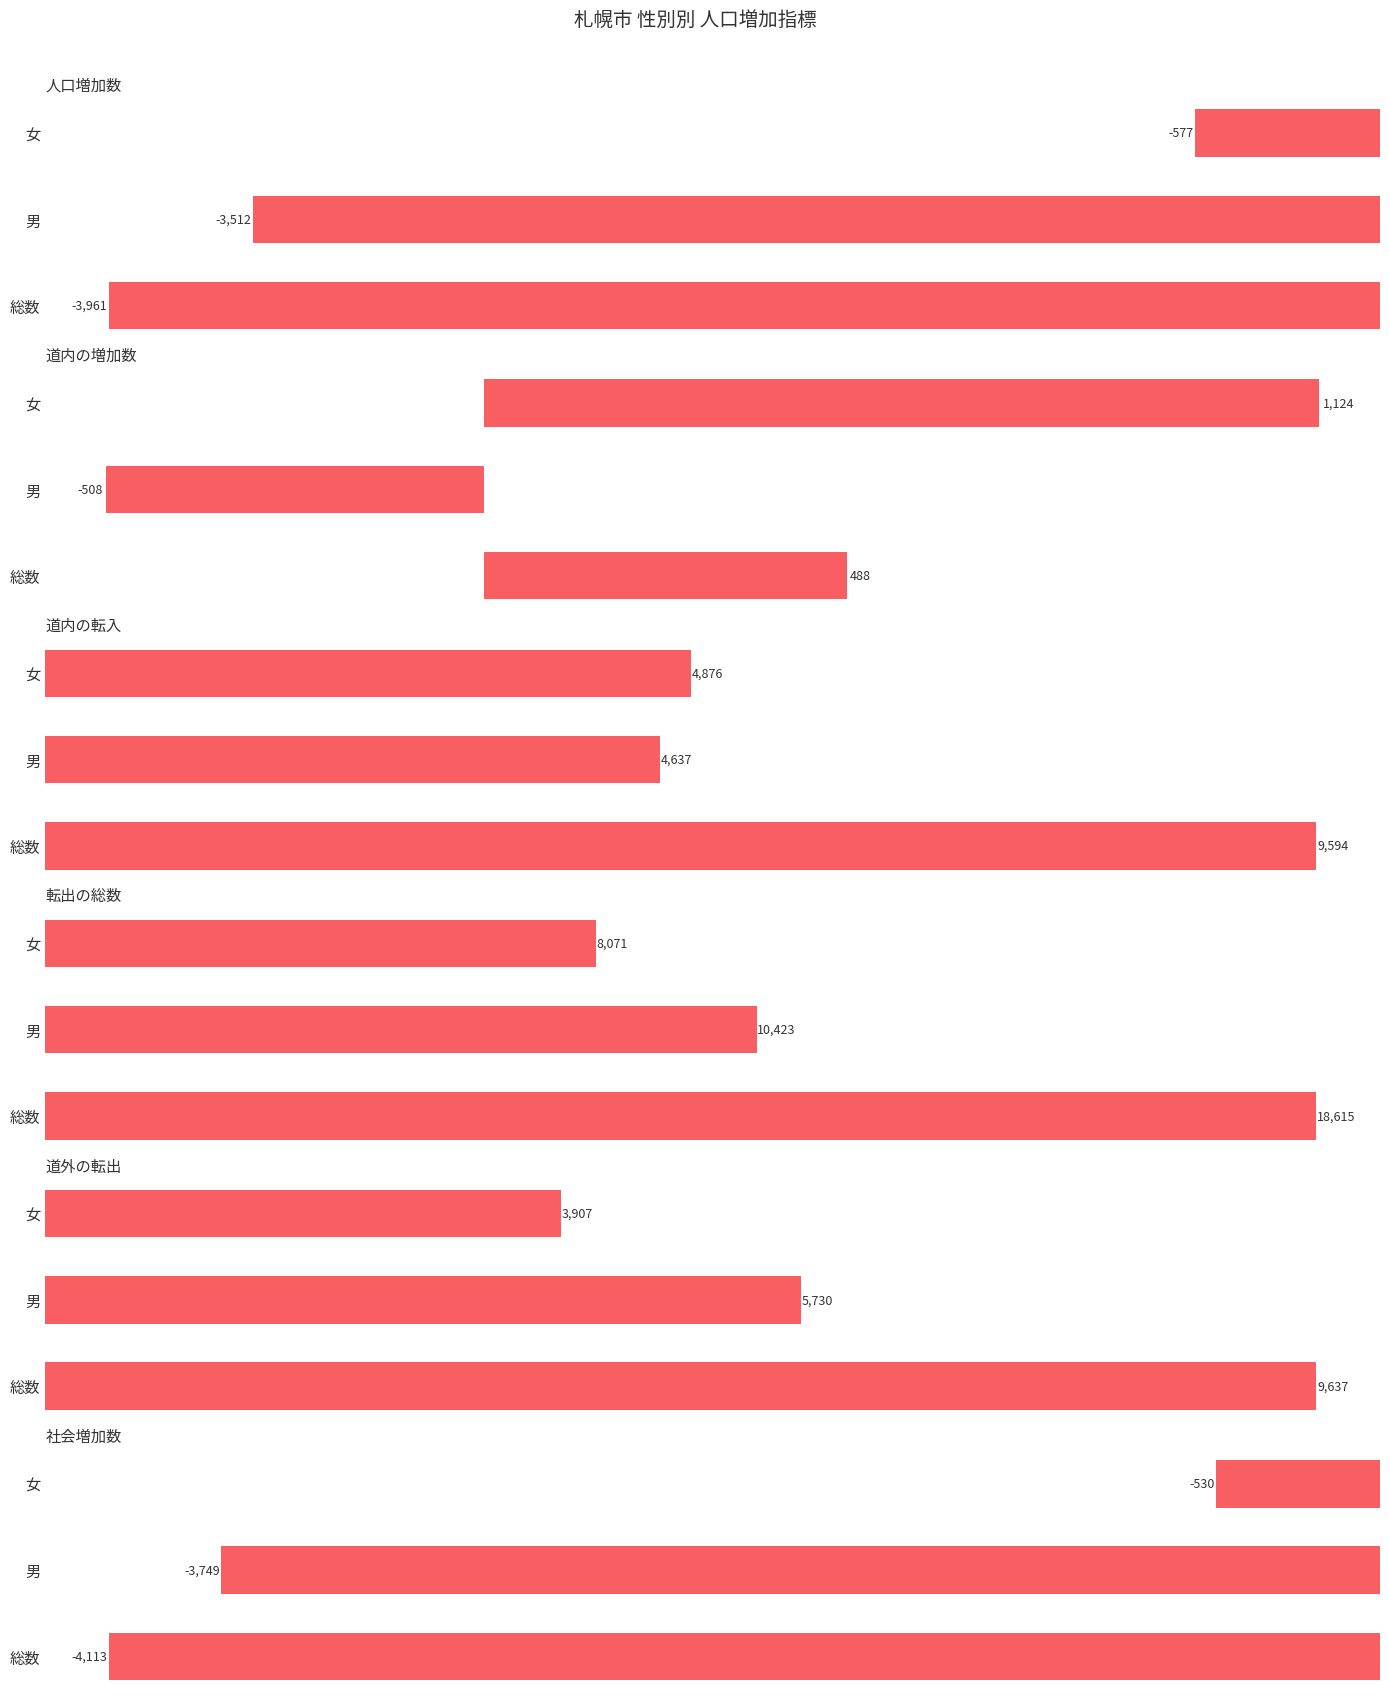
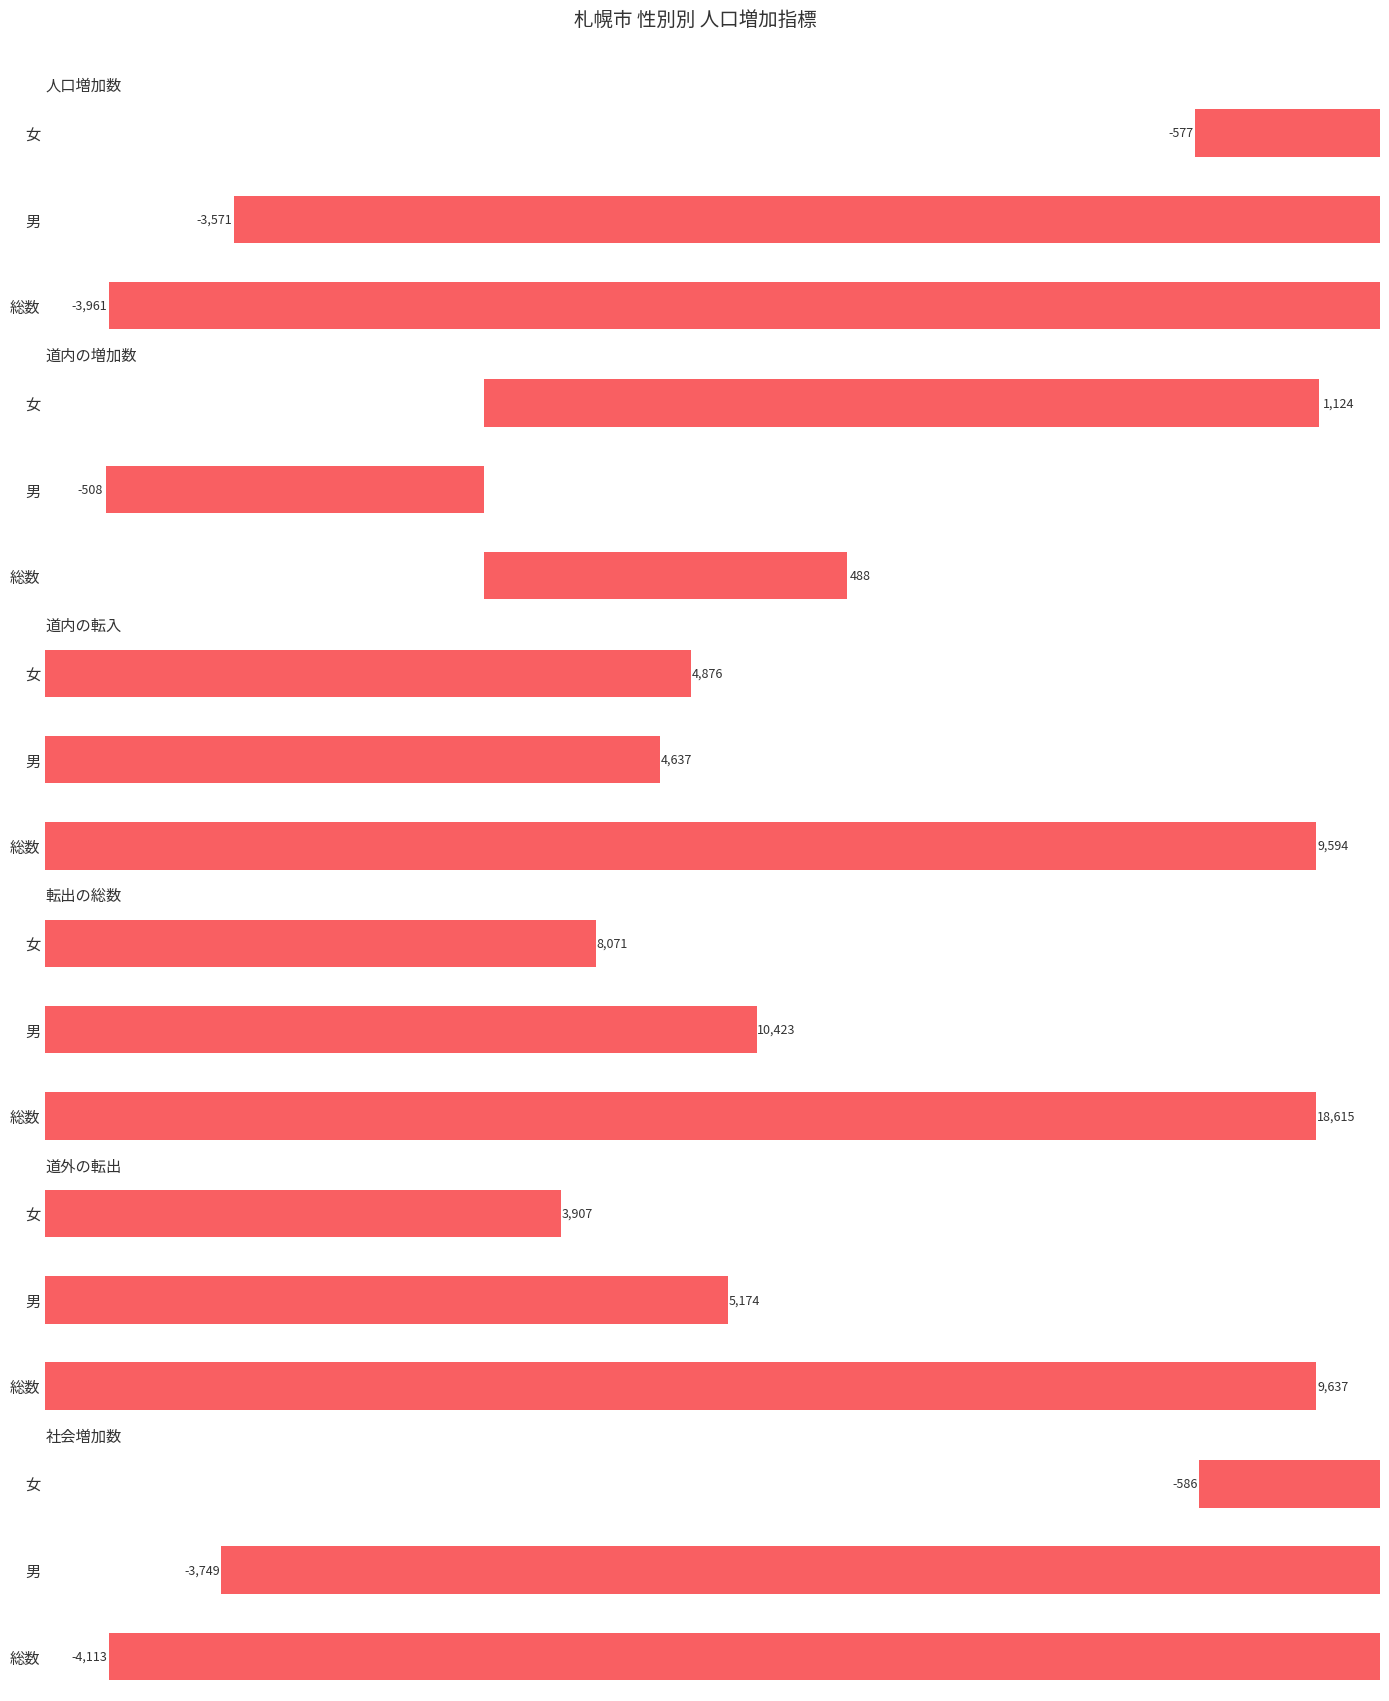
  {
    "人口増加数": {
      "女": "-577",
-     "男": "-3,512",
+     "男": "-3,571",
      "総数": "-3,961"
    },
    "道内の増加数": {
      "女": "1,124",
      "男": "-508",
      "総数": "488"
    },
    "道内の転入": {
      "女": "4,876",
      "男": "4,637",
      "総数": "9,594"
    },
    "転出の総数": {
      "女": "8,071",
      "男": "10,423",
      "総数": "18,615"
    },
    "道外の転出": {
      "女": "3,907",
-     "男": "5,730",
+     "男": "5,174",
      "総数": "9,637"
    },
    "社会増加数": {
-     "女": "-530",
+     "女": "-586",
      "男": "-3,749",
      "総数": "-4,113"
    }
  }
